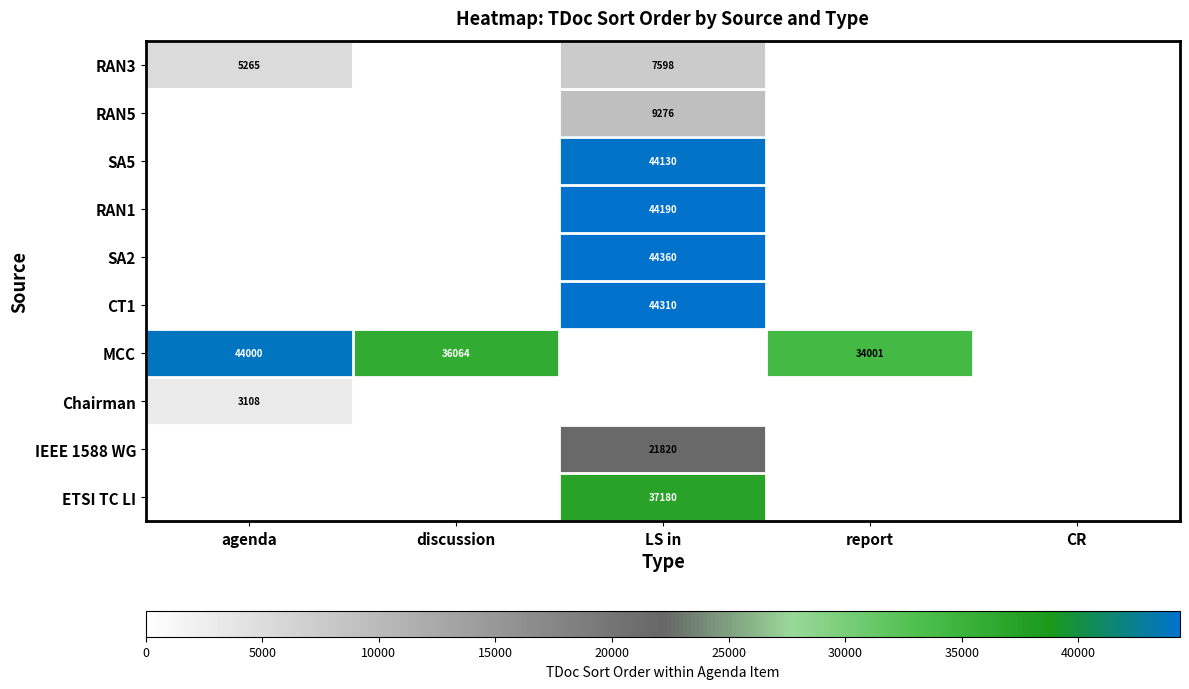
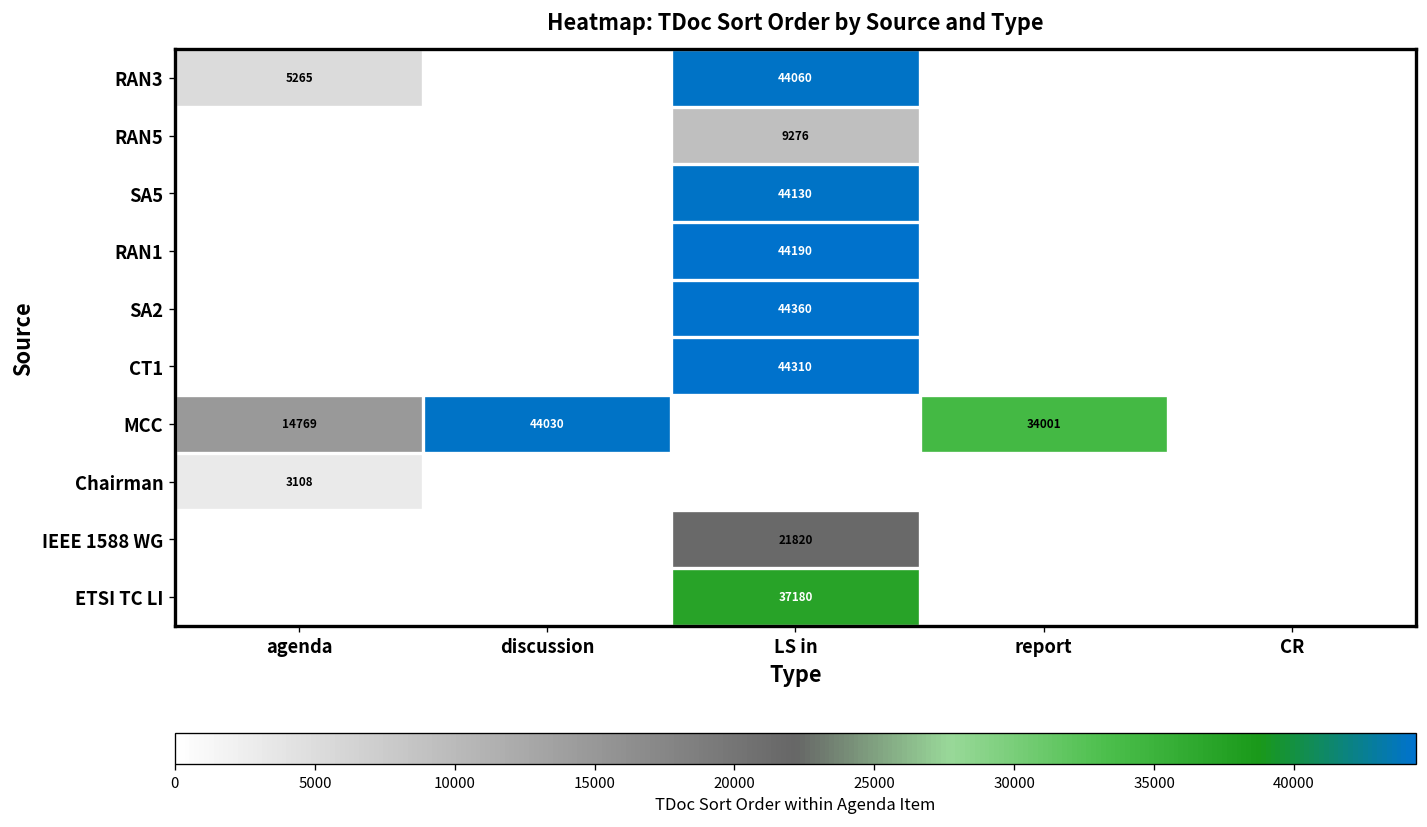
  {
    "RAN3": {
      "agenda": 5265,
-     "LS in": 7598
+     "LS in": 44060
    },
    "RAN5": {
      "LS in": 9276
    },
    "SA5": {
      "LS in": 44130
    },
    "RAN1": {
      "LS in": 44190
    },
    "SA2": {
      "LS in": 44360
    },
    "CT1": {
      "LS in": 44310
    },
    "MCC": {
-     "agenda": 44000,
-     "discussion": 36064,
+     "agenda": 14769,
+     "discussion": 44030,
      "report": 34001
    },
    "Chairman": {
      "agenda": 3108
    },
    "IEEE 1588 WG": {
      "LS in": 21820
    },
    "ETSI TC LI": {
      "LS in": 37180
    }
  }
